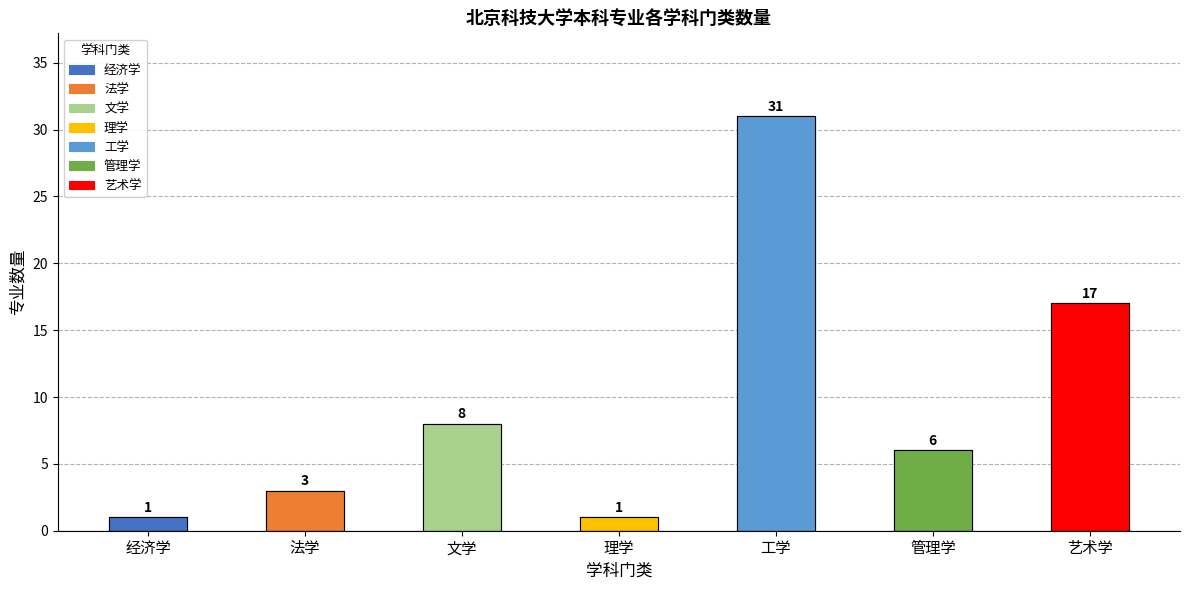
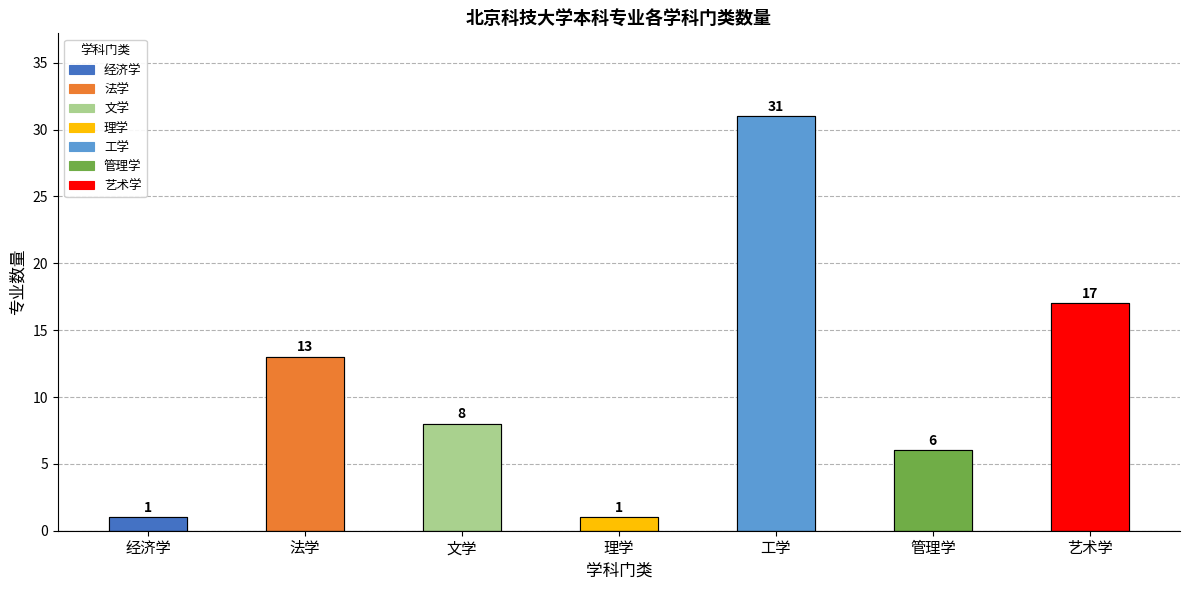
  {
    "法学": {
-     "法学": 3
+     "法学": 13
    },
    "文学": {
      "文学": 8
    },
    "理学": {
      "理学": 1
    },
    "管理学": {
      "管理学": 6
    },
    "艺术学": {
      "艺术学": 17
    }
  }
